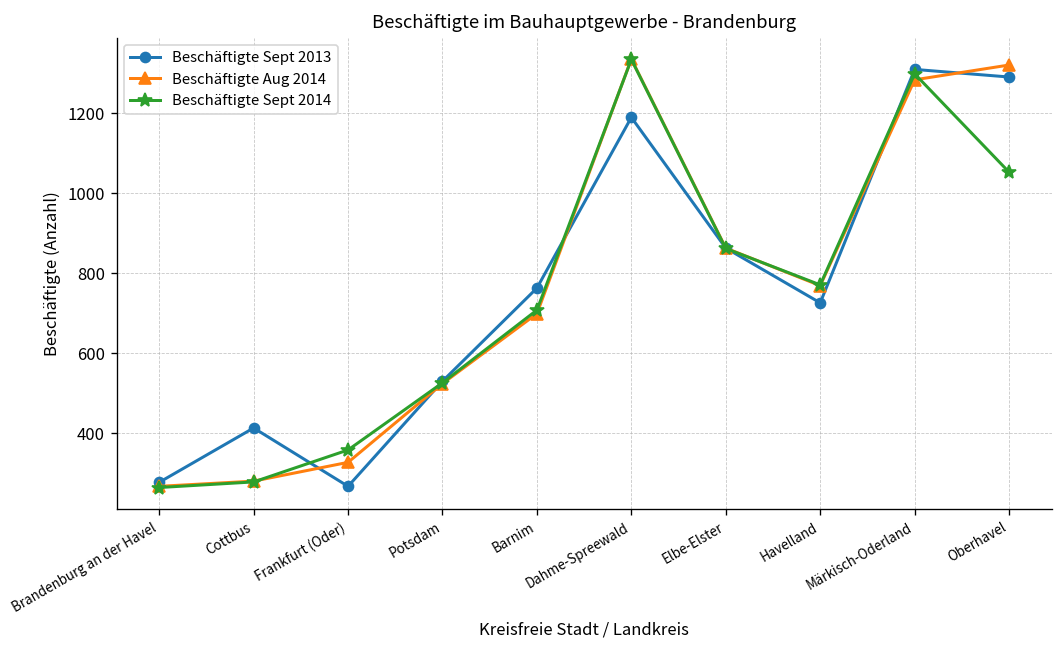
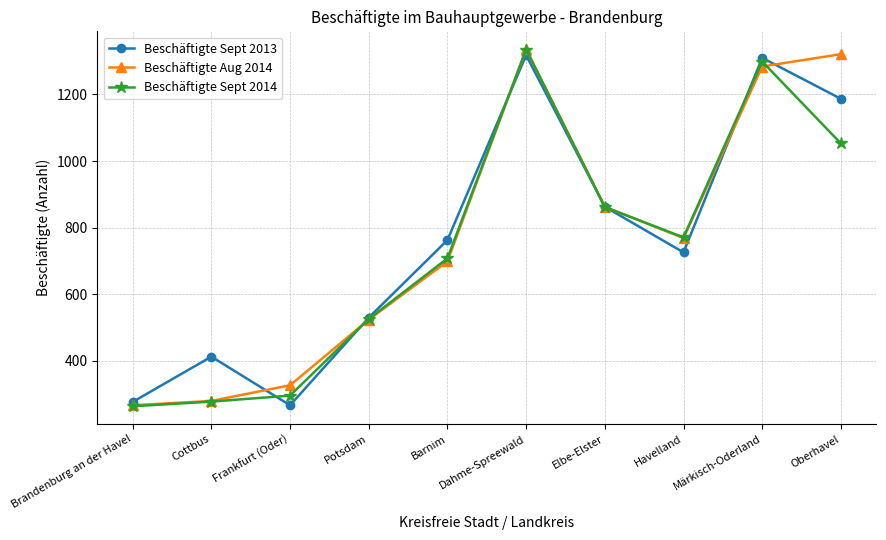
  {
    "Beschäftigte Sept 2013": {
      "Brandenburg an der Havel": 280,
      "Cottbus": 410,
      "Frankfurt (Oder)": 270,
      "Barnim": 760,
-     "Dahme-Spreewald": 1190,
+     "Dahme-Spreewald": 1320,
      "Havelland": 730,
      "Märkisch-Oderland": 1310,
-     "Oberhavel": 1290
+     "Oberhavel": 1190
    },
    "Beschäftigte Aug 2014": {
      "Frankfurt (Oder)": 330,
      "Barnim": 700,
      "Märkisch-Oderland": 1280,
      "Oberhavel": 1320
    },
    "Beschäftigte Sept 2014": {
-     "Frankfurt (Oder)": 360,
+     "Frankfurt (Oder)": 300,
      "Barnim": 710,
      "Märkisch-Oderland": 1300,
      "Oberhavel": 1050
    }
  }
